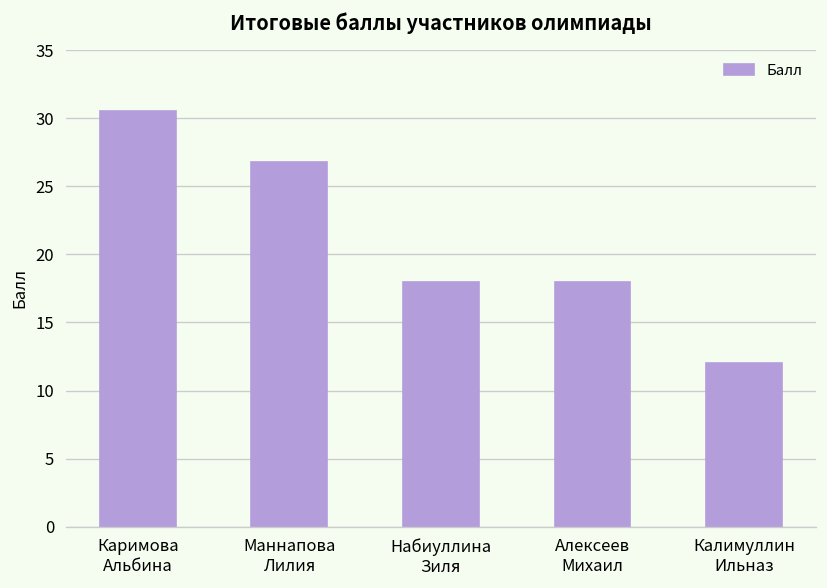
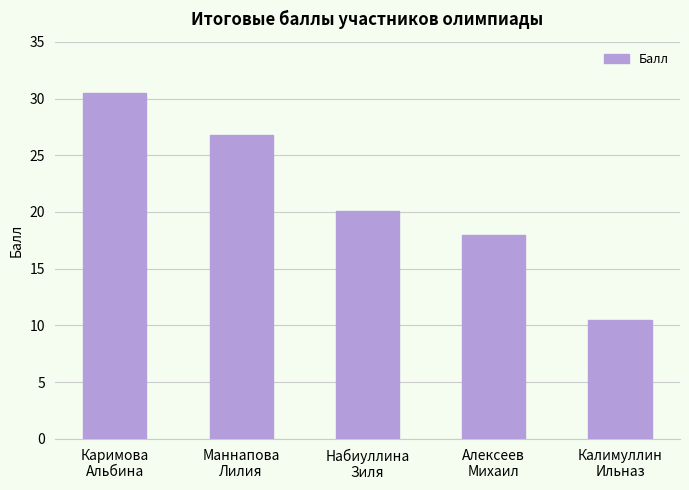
  {
    "Каримова Альбина": 30.5,
    "Маннапова Лилия": 26.8,
-   "Набиуллина Зиля": 18.0,
+   "Набиуллина Зиля": 20.1,
    "Алексеев Михаил": 18.0,
-   "Калимуллин Ильназ": 12.0
+   "Калимуллин Ильназ": 10.5
  }
